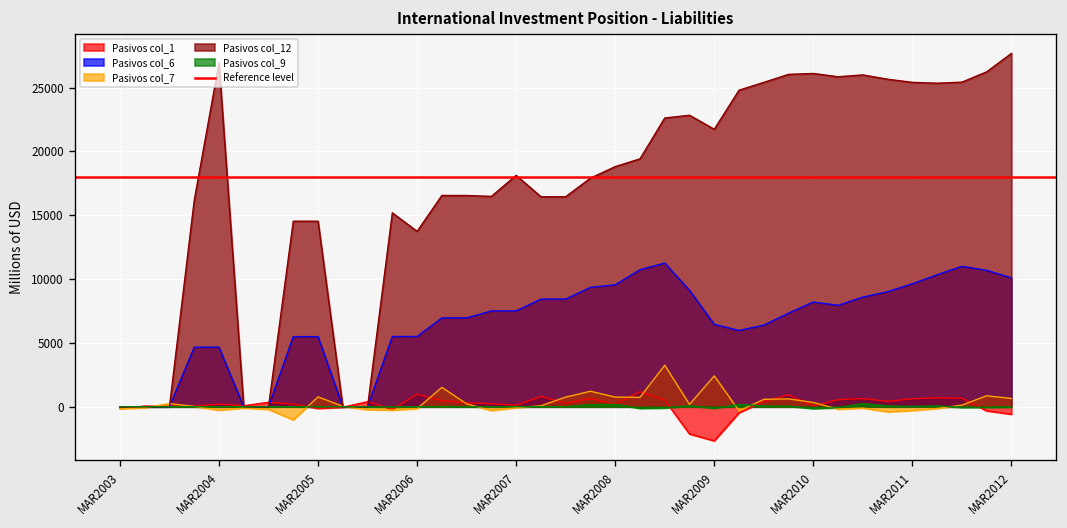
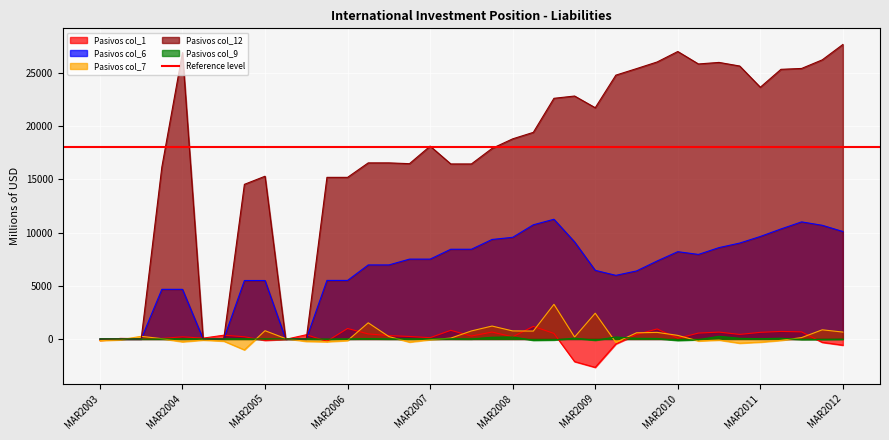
  {
    "Pasivos col_6": {
      "MAR2004": 4700,
      "MAR2005": 5500,
      "MAR2006": 5500,
      "MAR2007": 7500,
      "MAR2008": 9600,
      "MAR2009": 6400,
      "MAR2010": 8200,
      "MAR2011": 9600,
      "MAR2012": 10100
    },
    "Pasivos col_12": {
-     "MAR2005": 14500,
-     "MAR2006": 13700,
+     "MAR2005": 15300,
+     "MAR2006": 15200,
      "MAR2007": 18100,
      "MAR2008": 18800,
      "MAR2009": 21700,
-     "MAR2010": 26100,
-     "MAR2011": 25400,
+     "MAR2010": 27000,
+     "MAR2011": 23700,
      "MAR2012": 27700
    }
  }
